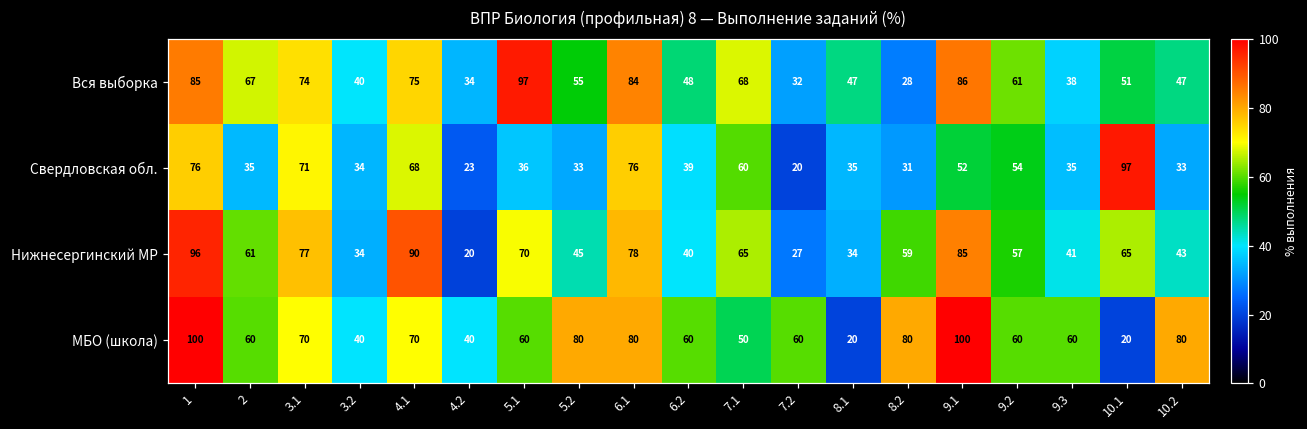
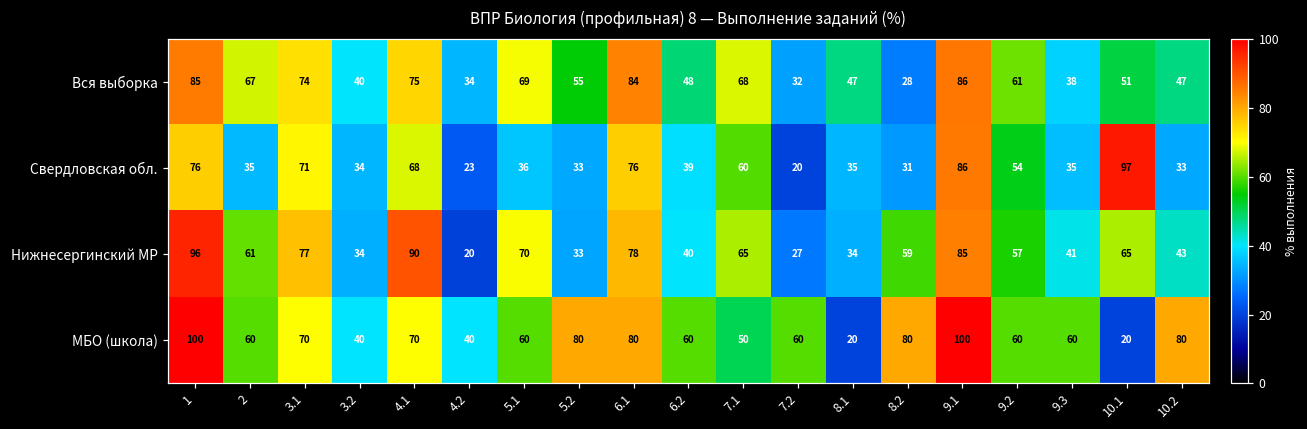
  {
    "Вся выборка": {
      "1": 85,
      "2": 67,
      "3.1": 74,
      "3.2": 40,
      "4.1": 75,
      "4.2": 34,
-     "5.1": 97,
+     "5.1": 69,
      "5.2": 55,
      "6.1": 84,
      "6.2": 48,
      "7.1": 68,
      "7.2": 32,
      "8.1": 47,
      "8.2": 28,
      "9.1": 86,
      "9.2": 61,
      "9.3": 38,
      "10.1": 51,
      "10.2": 47
    },
    "Свердловская обл.": {
      "1": 76,
      "2": 35,
      "3.1": 71,
      "3.2": 34,
      "4.1": 68,
      "4.2": 23,
      "5.1": 36,
      "5.2": 33,
      "6.1": 76,
      "6.2": 39,
      "7.1": 60,
      "7.2": 20,
      "8.1": 35,
      "8.2": 31,
-     "9.1": 52,
+     "9.1": 86,
      "9.2": 54,
      "9.3": 35,
      "10.1": 97,
      "10.2": 33
    },
    "Нижнесергинский МР": {
      "1": 96,
      "2": 61,
      "3.1": 77,
      "3.2": 34,
      "4.1": 90,
      "4.2": 20,
      "5.1": 70,
-     "5.2": 45,
+     "5.2": 33,
      "6.1": 78,
      "6.2": 40,
      "7.1": 65,
      "7.2": 27,
      "8.1": 34,
      "8.2": 59,
      "9.1": 85,
      "9.2": 57,
      "9.3": 41,
      "10.1": 65,
      "10.2": 43
    },
    "МБО (школа)": {
      "1": 100,
      "2": 60,
      "3.1": 70,
      "3.2": 40,
      "4.1": 70,
      "4.2": 40,
      "5.1": 60,
      "5.2": 80,
      "6.1": 80,
      "6.2": 60,
      "7.1": 50,
      "7.2": 60,
      "8.1": 20,
      "8.2": 80,
      "9.1": 100,
      "9.2": 60,
      "9.3": 60,
      "10.1": 20,
      "10.2": 80
    }
  }
